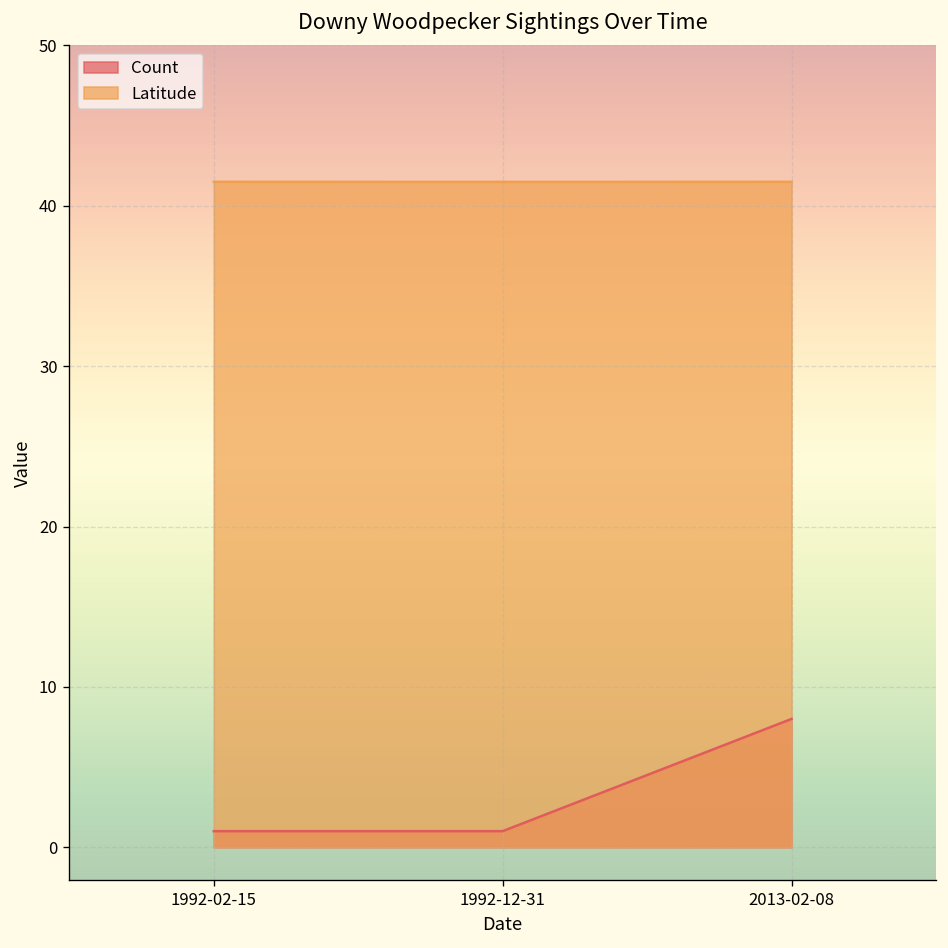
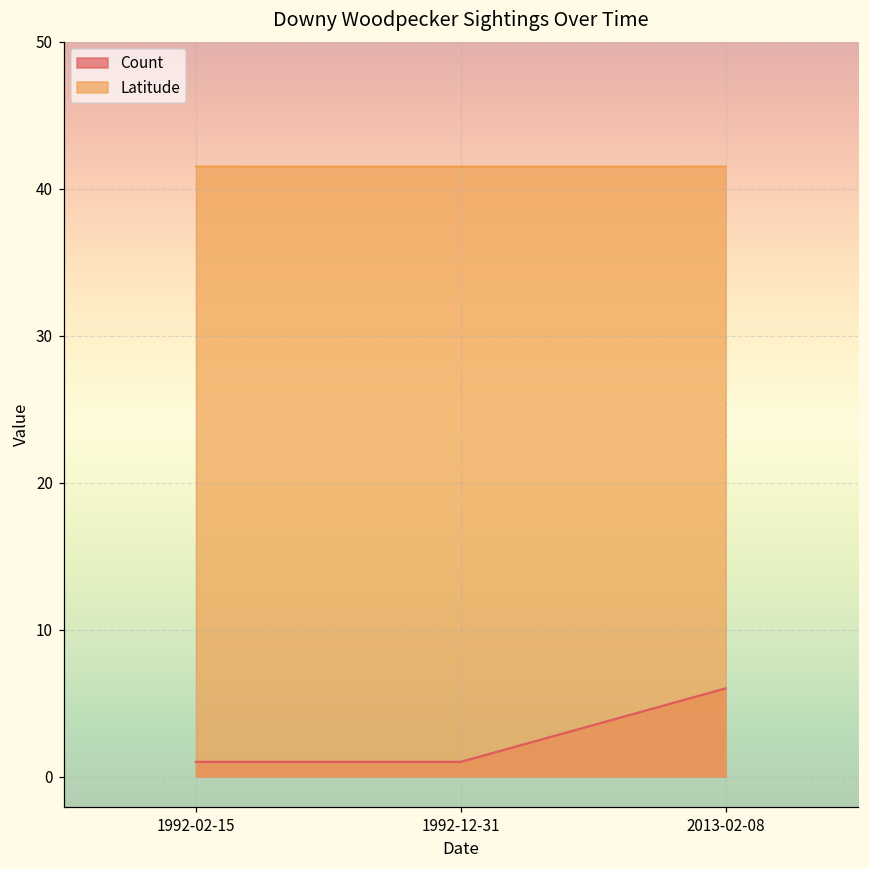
  {
    "Count": {
      "1992-02-15": 1,
      "1992-12-31": 1,
-     "2013-02-08": 8
+     "2013-02-08": 6
    },
    "Latitude": {
      "1992-02-15": 41.5,
      "1992-12-31": 41.5,
      "2013-02-08": 41.5
    }
  }
